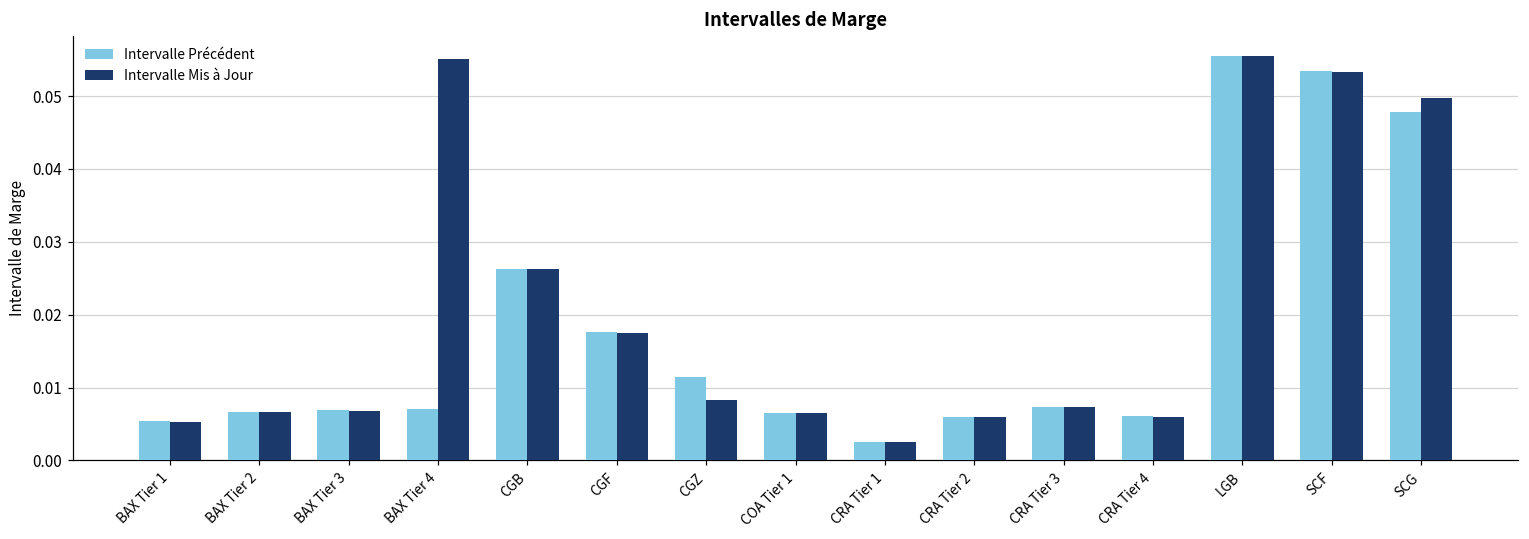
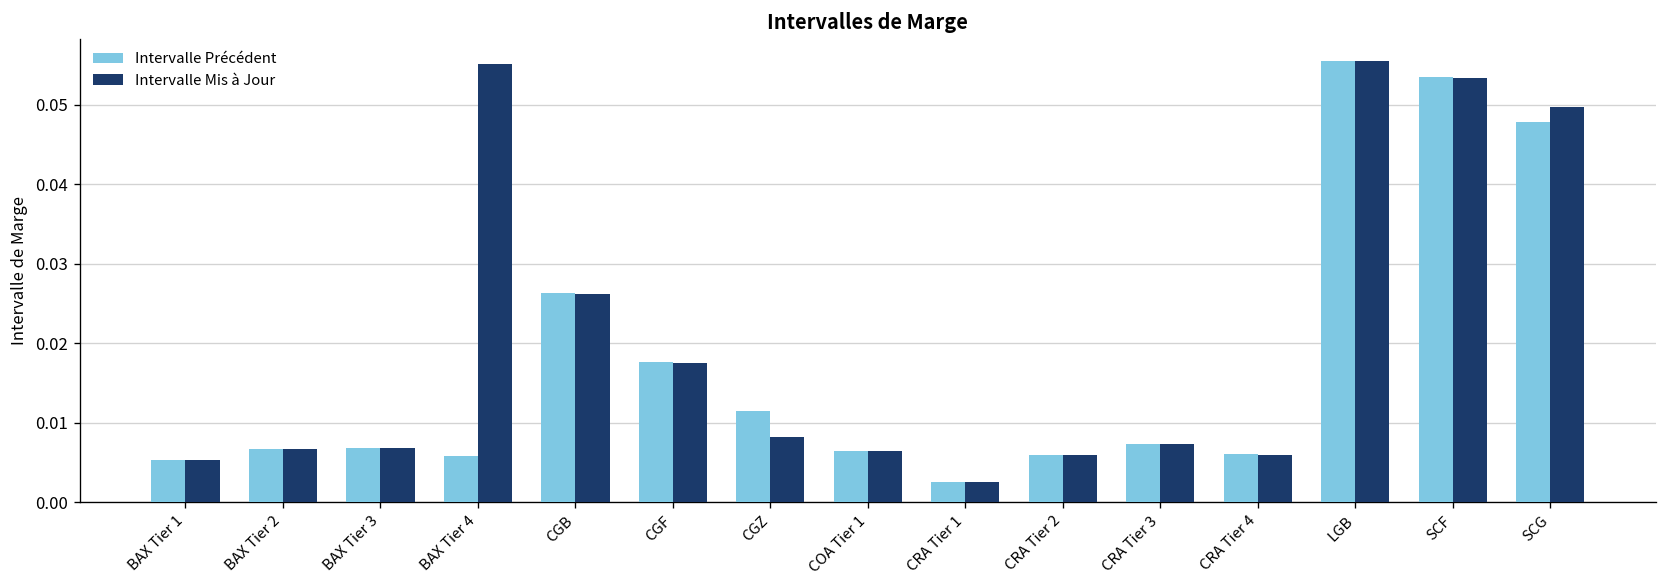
  {
    "Intervalle Précédent": {
      "BAX Tier 1": 0.005,
      "BAX Tier 2": 0.007,
      "BAX Tier 3": 0.007,
-     "BAX Tier 4": 0.007,
+     "BAX Tier 4": 0.006,
      "CGB": 0.026,
      "CGF": 0.018,
      "CGZ": 0.012,
      "COA Tier 1": 0.006,
      "CRA Tier 1": 0.003,
      "CRA Tier 2": 0.006,
      "CRA Tier 3": 0.007,
      "CRA Tier 4": 0.006,
      "LGB": 0.056,
      "SCF": 0.053,
      "SCG": 0.048
    },
    "Intervalle Mis à Jour": {
      "BAX Tier 1": 0.005,
      "BAX Tier 2": 0.007,
      "BAX Tier 3": 0.007,
      "BAX Tier 4": 0.055,
      "CGB": 0.026,
      "CGF": 0.018,
      "CGZ": 0.008,
      "COA Tier 1": 0.006,
      "CRA Tier 1": 0.003,
      "CRA Tier 2": 0.006,
      "CRA Tier 3": 0.007,
      "CRA Tier 4": 0.006,
      "LGB": 0.055,
      "SCF": 0.053,
      "SCG": 0.050
    }
  }
